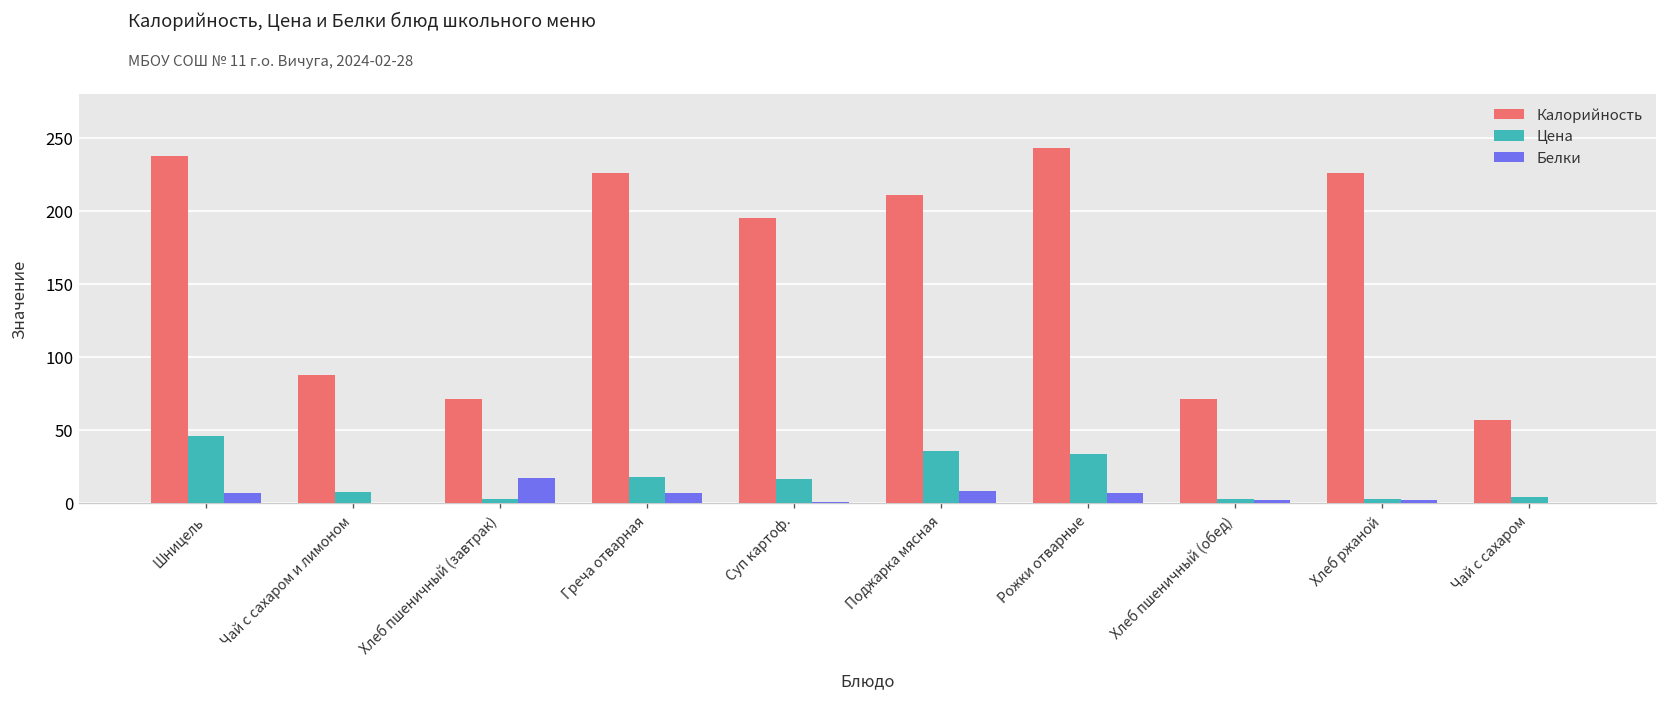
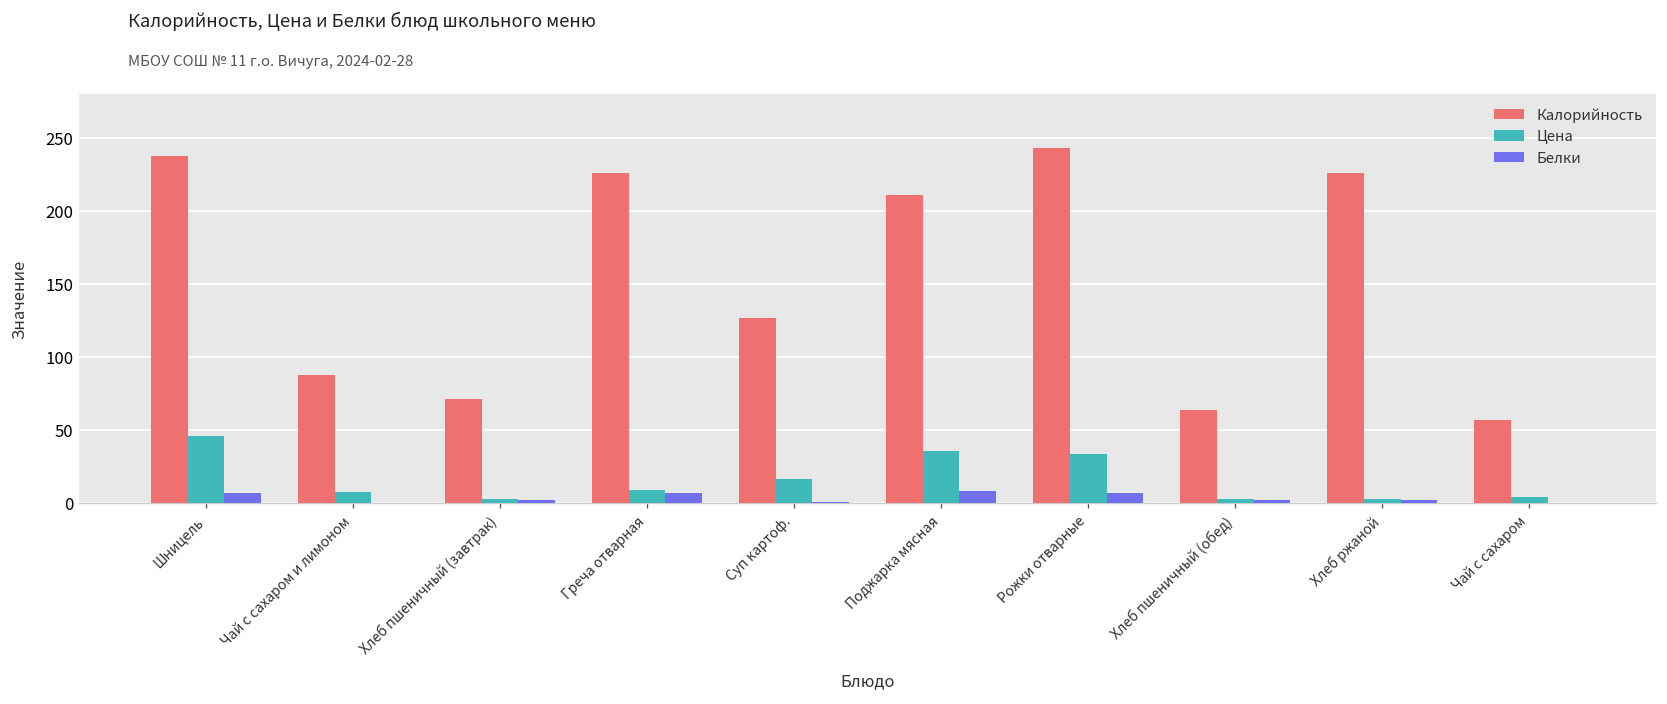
  {
    "Калорийность": {
      "Шницель": 238,
      "Чай с сахаром и лимоном": 88,
      "Хлеб пшеничный (завтрак)": 71,
      "Греча отварная": 226,
-     "Суп картоф.": 195,
+     "Суп картоф.": 127,
      "Поджарка мясная": 211,
      "Рожки отварные": 243,
-     "Хлеб пшеничный (обед)": 71,
+     "Хлеб пшеничный (обед)": 64,
      "Хлеб ржаной": 226,
      "Чай с сахаром": 57
    },
    "Цена": {
      "Шницель": 46,
      "Чай с сахаром и лимоном": 8,
      "Хлеб пшеничный (завтрак)": 3,
-     "Греча отварная": 18,
+     "Греча отварная": 9,
      "Суп картоф.": 17,
      "Поджарка мясная": 36,
      "Рожки отварные": 34,
      "Хлеб пшеничный (обед)": 3,
      "Хлеб ржаной": 3,
      "Чай с сахаром": 4
    },
    "Белки": {
      "Шницель": 7,
      "Чай с сахаром и лимоном": 0,
-     "Хлеб пшеничный (завтрак)": 17,
+     "Хлеб пшеничный (завтрак)": 2,
      "Греча отварная": 7,
      "Поджарка мясная": 8,
      "Рожки отварные": 7,
      "Чай с сахаром": 0
    }
  }
